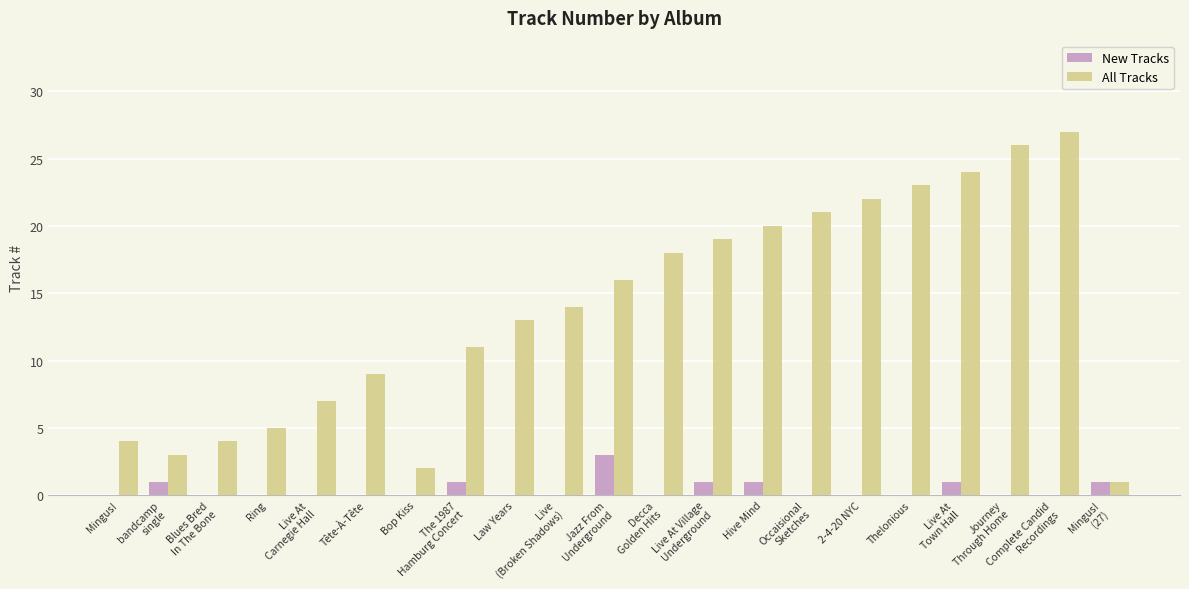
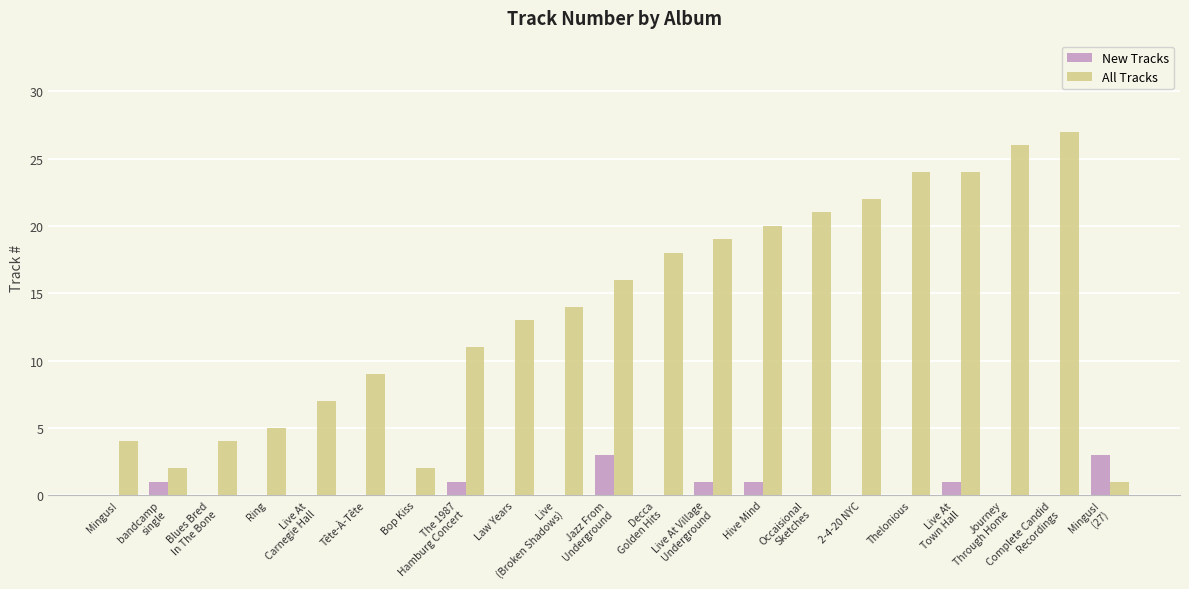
  {
    "New Tracks": {
      "Mingus!": 0,
      "bandcamp single": 1,
      "Blues Bred In The Bone": 0,
      "Ring": 0,
      "Live At Carnegie Hall": 0,
      "Tête-À-Tête": 0,
      "Bop Kiss": 0,
      "The 1987 Hamburg Concert": 1,
      "Law Years": 0,
      "Live (Broken Shadows)": 0,
      "Jazz From Underground": 3,
      "Decca Golden Hits": 0,
      "Live At Village Underground": 1,
      "Hive Mind": 1,
      "Occaisional Sketches": 0,
      "2-4-20 NYC": 0,
      "Thelonious": 0,
      "Live At Town Hall": 1,
      "Journey Through Home": 0,
      "Complete Candid Recordings": 0,
-     "Mingus! (27)": 1
+     "Mingus! (27)": 3
    },
    "All Tracks": {
      "Mingus!": 4,
-     "bandcamp single": 3,
+     "bandcamp single": 2,
      "Blues Bred In The Bone": 4,
      "Ring": 5,
      "Live At Carnegie Hall": 7,
      "Tête-À-Tête": 9,
      "Bop Kiss": 2,
      "The 1987 Hamburg Concert": 11,
      "Law Years": 13,
      "Live (Broken Shadows)": 14,
      "Jazz From Underground": 16,
      "Decca Golden Hits": 18,
      "Live At Village Underground": 19,
      "Hive Mind": 20,
      "Occaisional Sketches": 21,
      "2-4-20 NYC": 22,
-     "Thelonious": 23,
+     "Thelonious": 24,
      "Live At Town Hall": 24,
      "Journey Through Home": 26,
      "Complete Candid Recordings": 27,
      "Mingus! (27)": 1
    }
  }
